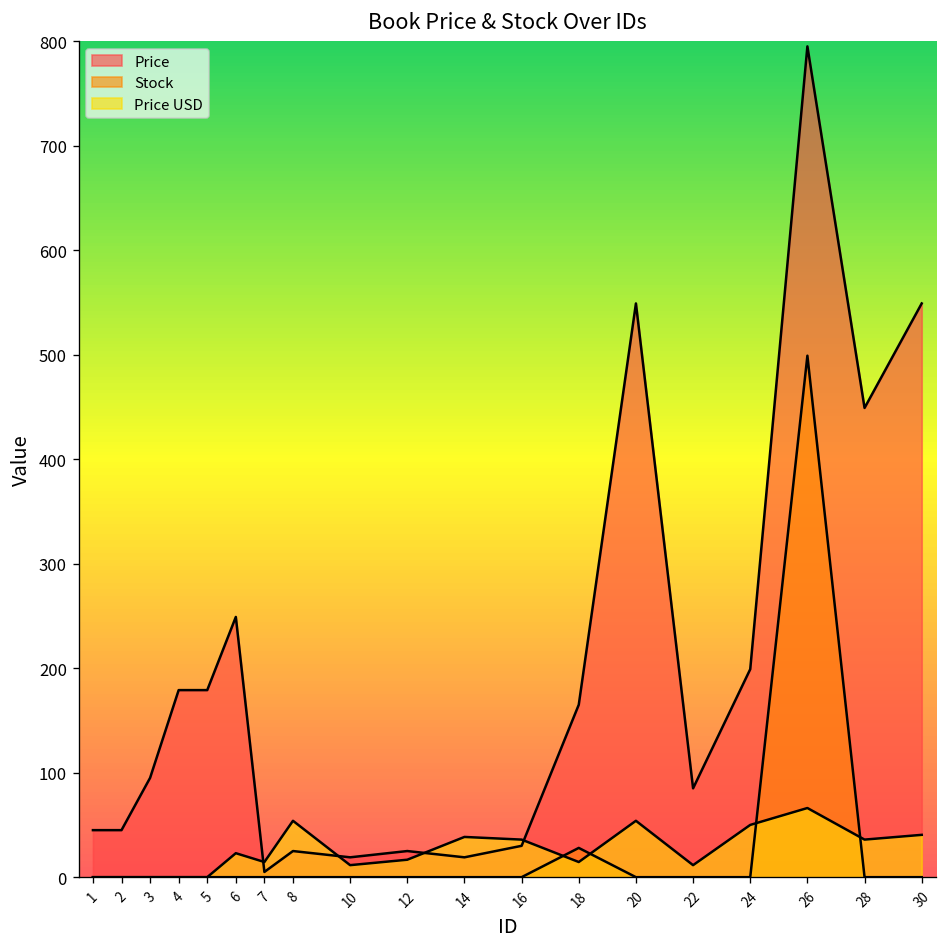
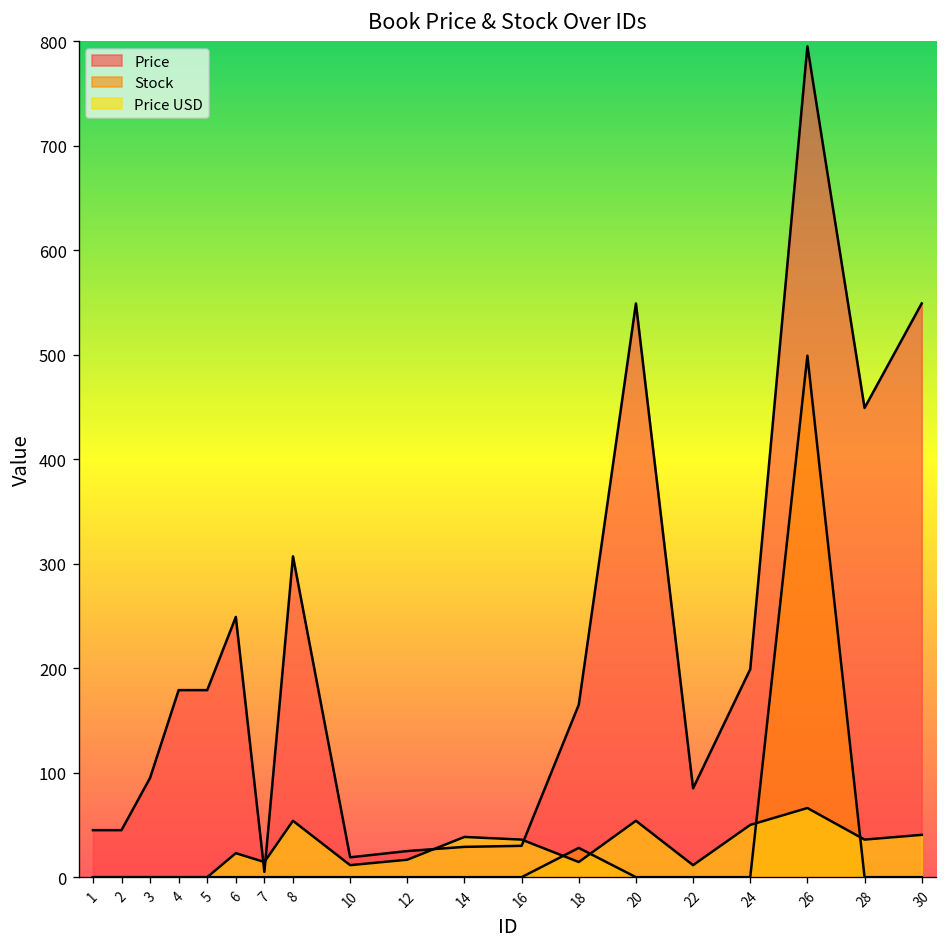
  {
    "Price": {
      "1": 50,
      "2": 50,
      "3": 100,
      "4": 180,
      "5": 180,
      "6": 250,
      "7": 10,
-     "8": 30,
+     "8": 310,
      "10": 20,
      "12": 30,
-     "14": 20,
+     "14": 30,
      "16": 30,
      "18": 170,
      "20": 550,
      "22": 90,
      "24": 200,
      "26": 800,
      "28": 450,
      "30": 550
    },
    "Stock": {
      "6": 0,
      "7": 0,
      "8": 0,
      "10": 0,
      "12": 0,
      "14": 0,
      "16": 0,
      "18": 30,
      "20": 0,
      "22": 0,
      "24": 0,
      "26": 500,
      "28": 0,
      "30": 0
    },
    "Price USD": {
      "6": 20,
      "7": 10,
      "8": 50,
      "10": 10,
      "12": 20,
      "14": 40,
      "16": 40,
      "18": 10,
      "20": 50,
      "22": 10,
      "24": 50,
      "26": 70,
      "28": 40,
      "30": 40
    }
  }
